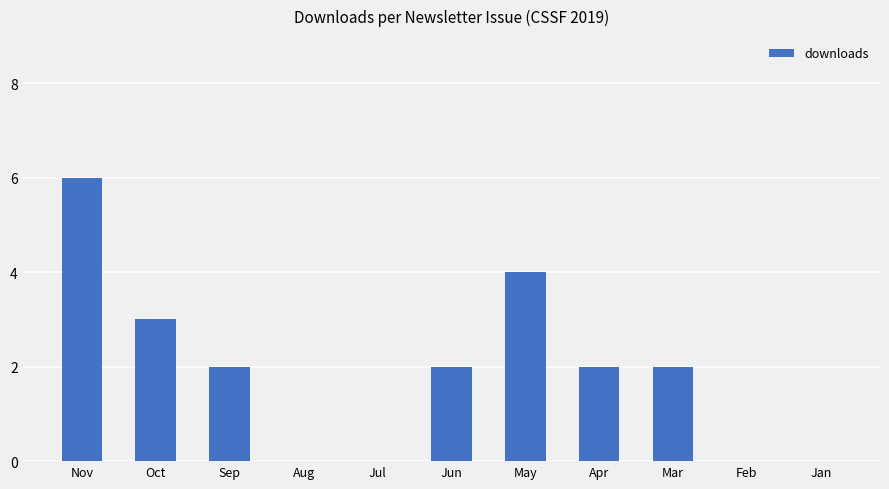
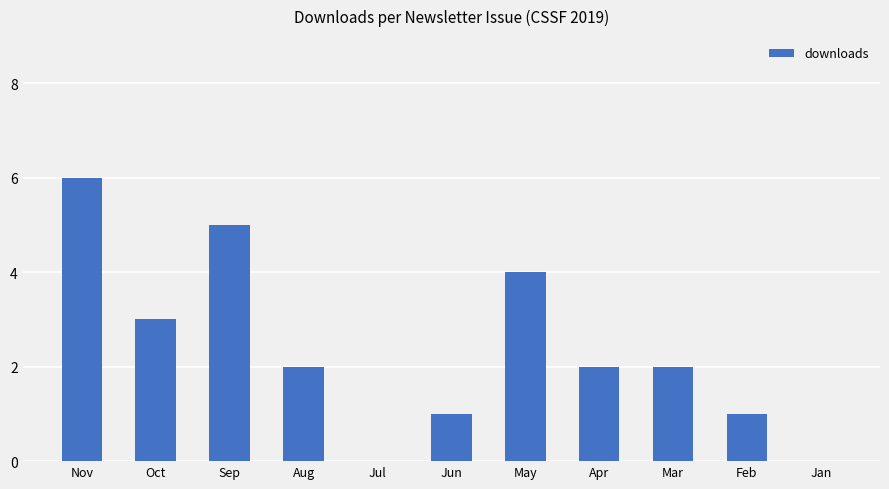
  {
    "Nov": 6,
    "Oct": 3,
-   "Sep": 2,
-   "Aug": 0,
+   "Sep": 5,
+   "Aug": 2,
    "Jul": 0,
-   "Jun": 2,
+   "Jun": 1,
    "May": 4,
    "Apr": 2,
    "Mar": 2,
-   "Feb": 0,
+   "Feb": 1,
    "Jan": 0
  }
